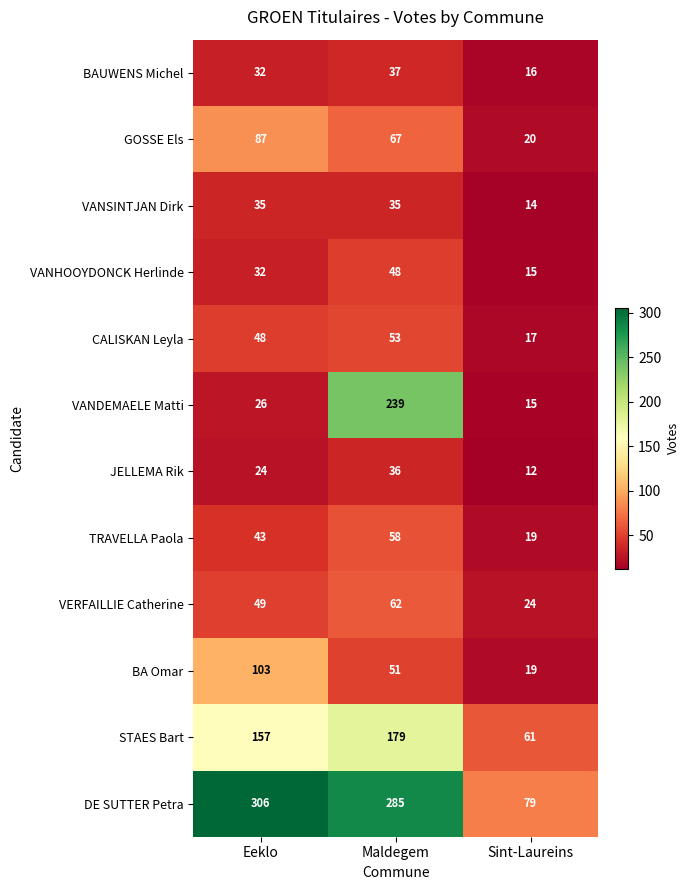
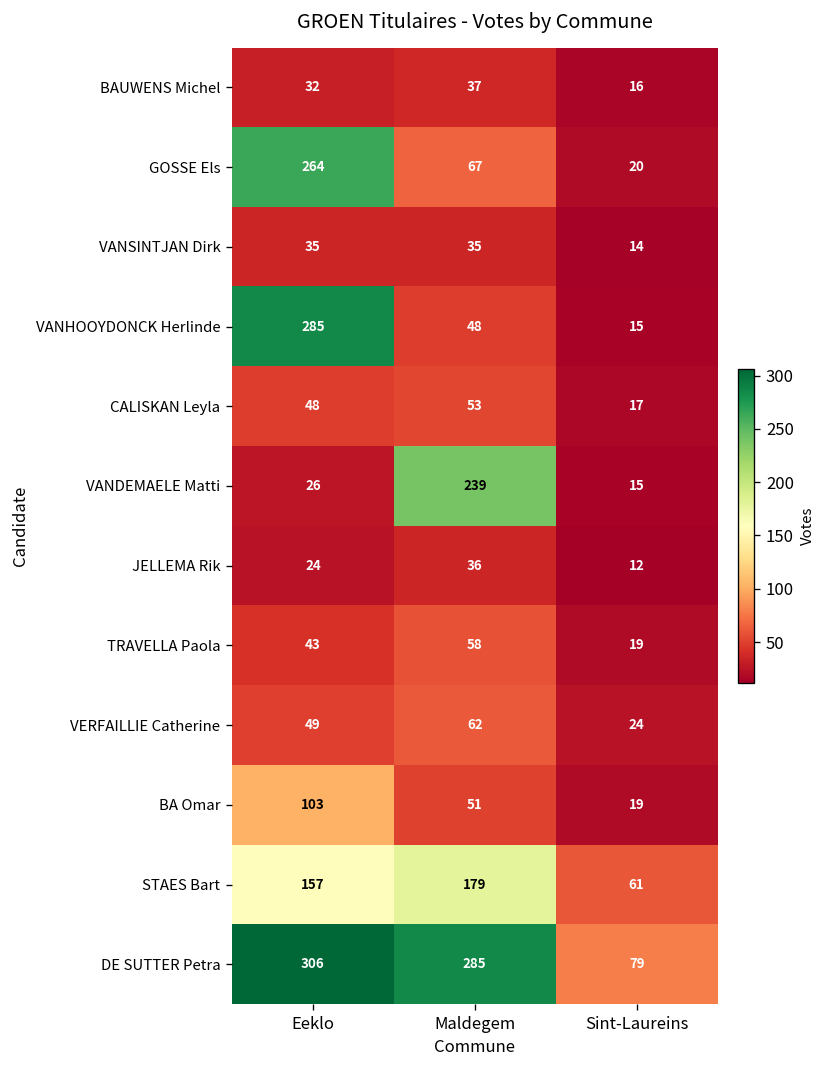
  {
    "BAUWENS Michel": {
      "Eeklo": 32,
      "Maldegem": 37,
      "Sint-Laureins": 16
    },
    "GOSSE Els": {
-     "Eeklo": 87,
+     "Eeklo": 264,
      "Maldegem": 67,
      "Sint-Laureins": 20
    },
    "VANSINTJAN Dirk": {
      "Eeklo": 35,
      "Maldegem": 35,
      "Sint-Laureins": 14
    },
    "VANHOOYDONCK Herlinde": {
-     "Eeklo": 32,
+     "Eeklo": 285,
      "Maldegem": 48,
      "Sint-Laureins": 15
    },
    "CALISKAN Leyla": {
      "Eeklo": 48,
      "Maldegem": 53,
      "Sint-Laureins": 17
    },
    "VANDEMAELE Matti": {
      "Eeklo": 26,
      "Maldegem": 239,
      "Sint-Laureins": 15
    },
    "JELLEMA Rik": {
      "Eeklo": 24,
      "Maldegem": 36,
      "Sint-Laureins": 12
    },
    "TRAVELLA Paola": {
      "Eeklo": 43,
      "Maldegem": 58,
      "Sint-Laureins": 19
    },
    "VERFAILLIE Catherine": {
      "Eeklo": 49,
      "Maldegem": 62,
      "Sint-Laureins": 24
    },
    "BA Omar": {
      "Eeklo": 103,
      "Maldegem": 51,
      "Sint-Laureins": 19
    },
    "STAES Bart": {
      "Eeklo": 157,
      "Maldegem": 179,
      "Sint-Laureins": 61
    },
    "DE SUTTER Petra": {
      "Eeklo": 306,
      "Maldegem": 285,
      "Sint-Laureins": 79
    }
  }
